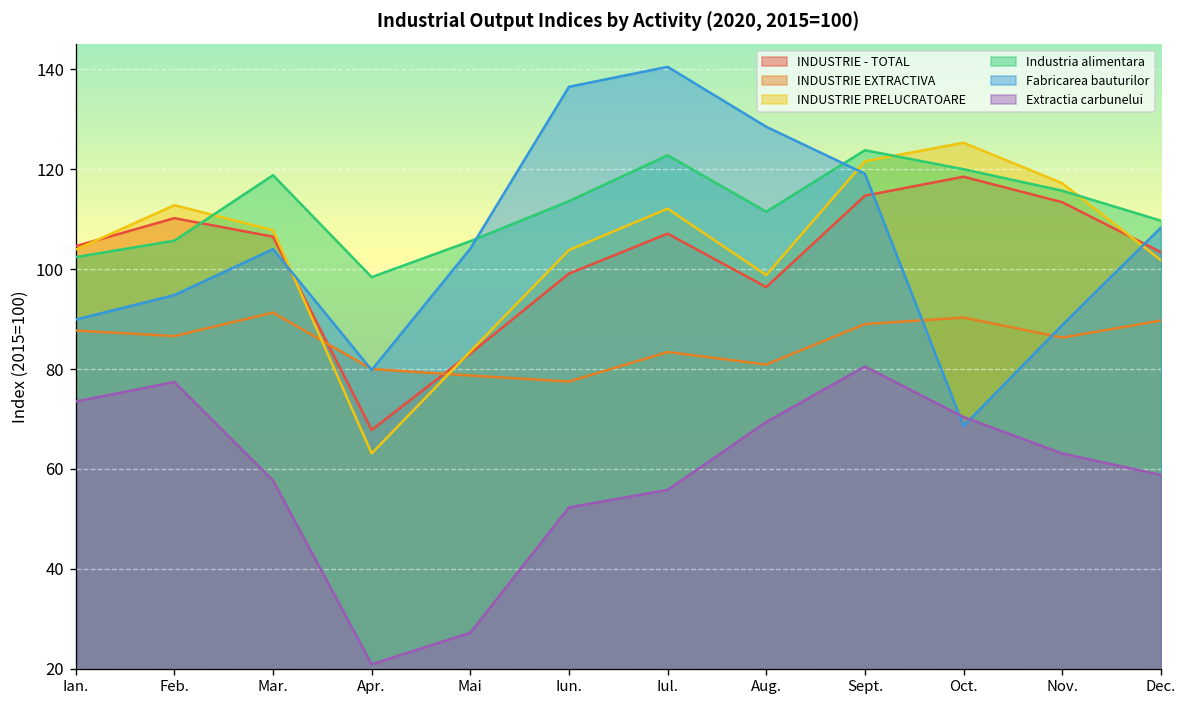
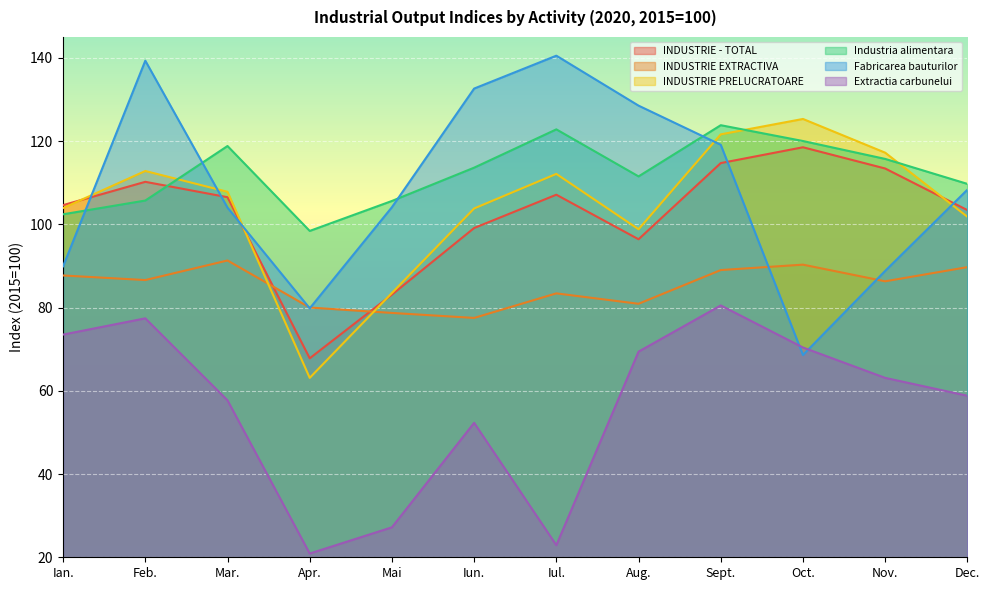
  {
    "Industria alimentara": {
      "Ian.": 102,
      "Feb.": 106,
      "Mar.": 119,
      "Apr.": 98,
      "Mai": 106,
      "Iun.": 114,
      "Iul.": 123,
      "Aug.": 112,
      "Sept.": 124,
      "Oct.": 120,
      "Nov.": 116,
      "Dec.": 110
    },
    "Fabricarea bauturilor": {
      "Ian.": 90,
-     "Feb.": 95,
+     "Feb.": 139,
      "Mar.": 104,
      "Mai": 104,
-     "Iun.": 137,
+     "Iun.": 133,
      "Iul.": 141,
      "Aug.": 129,
      "Sept.": 119,
      "Oct.": 69,
      "Nov.": 89,
      "Dec.": 108
    },
    "Extractia carbunelui": {
      "Ian.": 74,
      "Feb.": 77,
      "Mar.": 58,
      "Apr.": 21,
      "Mai": 27,
      "Iun.": 52,
-     "Iul.": 56,
+     "Iul.": 23,
      "Aug.": 69,
      "Sept.": 81,
      "Oct.": 70,
      "Nov.": 63,
      "Dec.": 59
    }
  }
